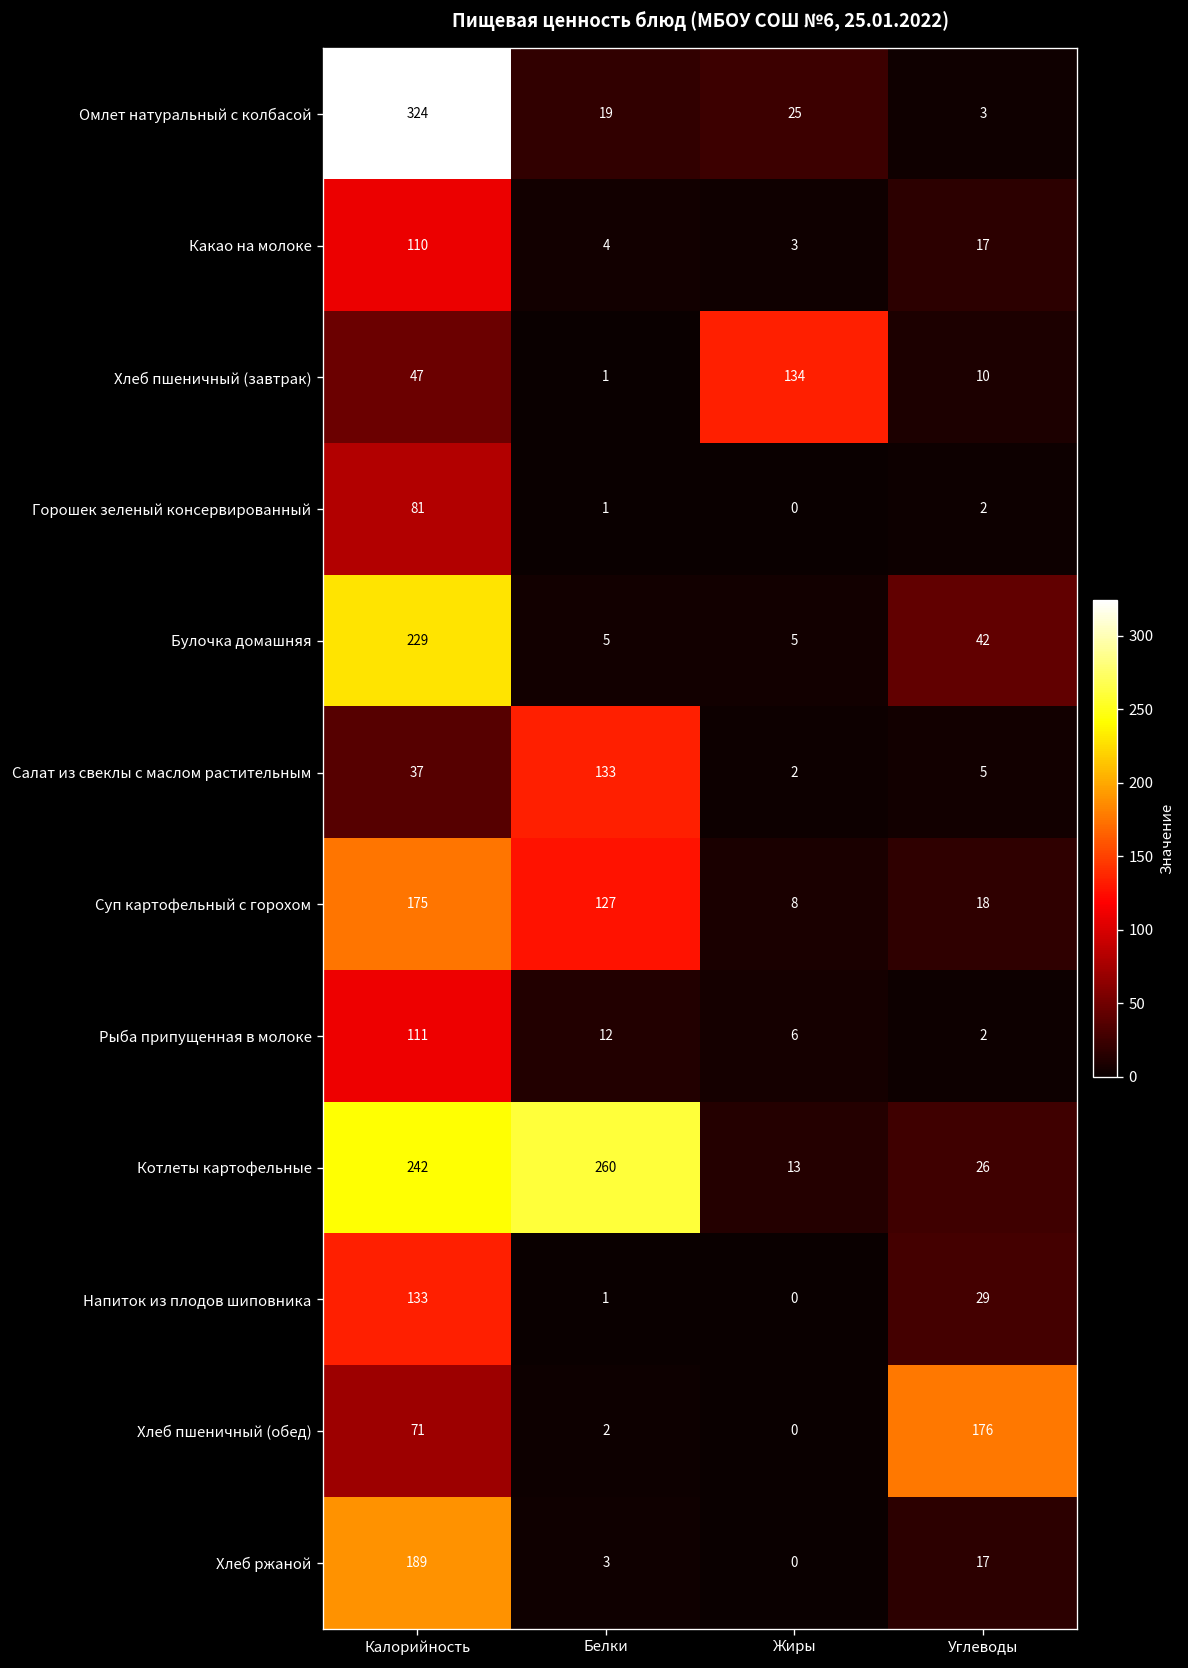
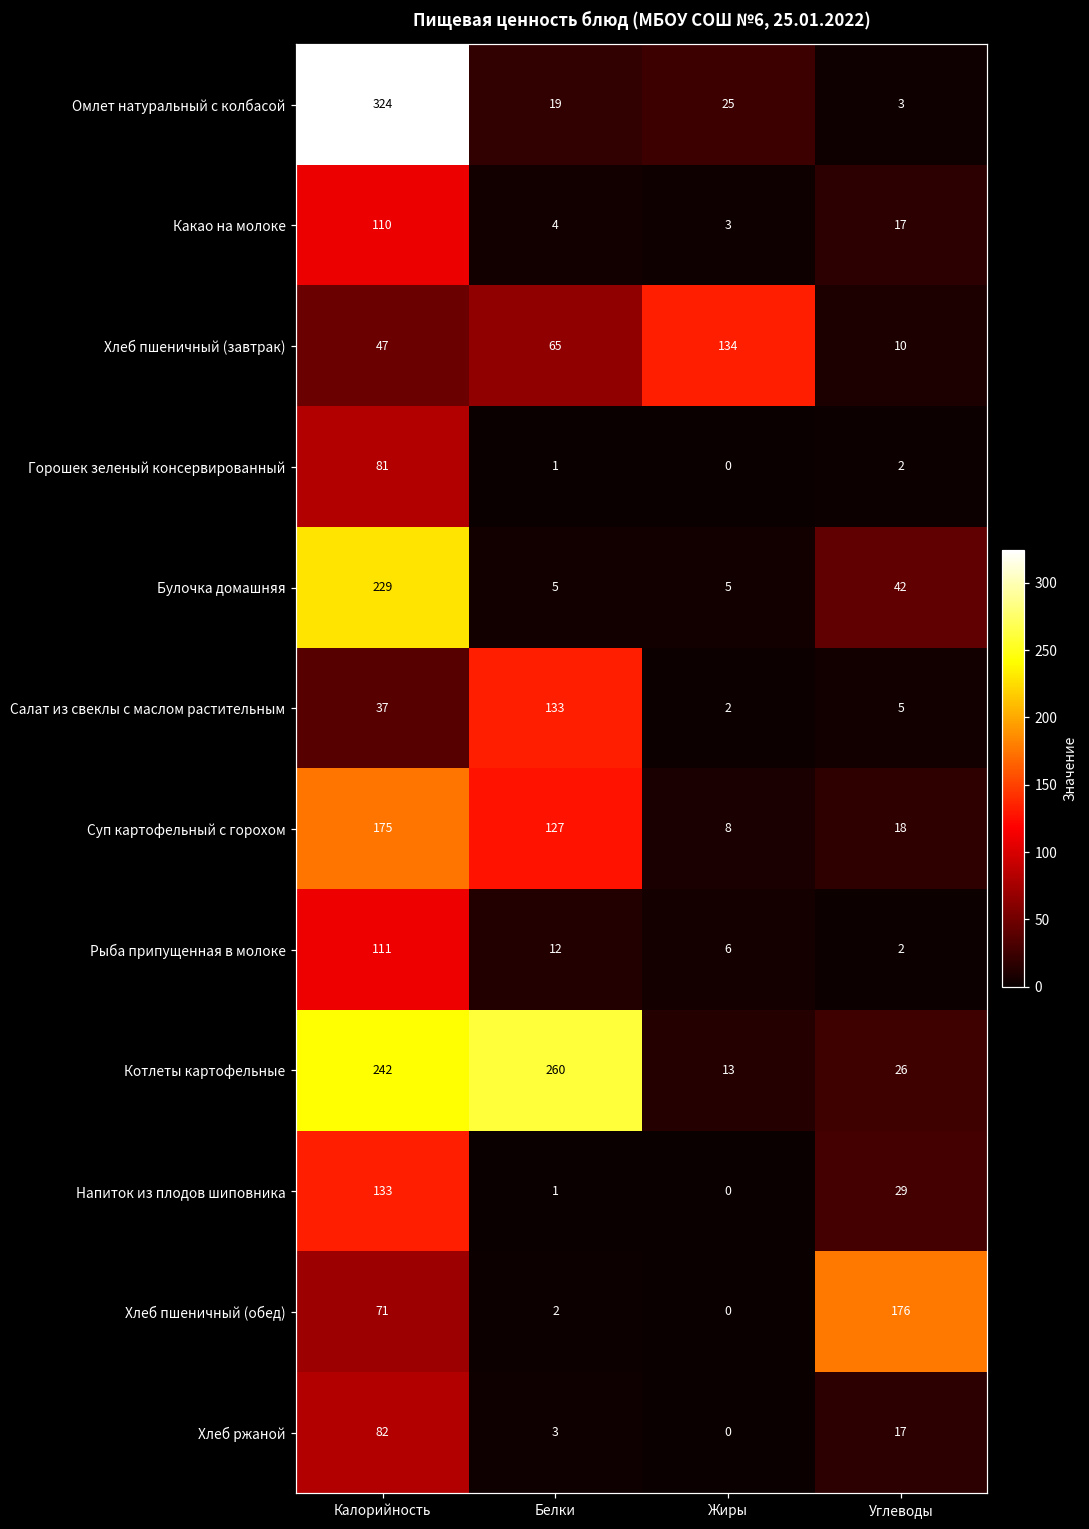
  {
    "Омлет натуральный с колбасой": {
      "Калорийность": 324,
      "Белки": 19,
      "Жиры": 25,
      "Углеводы": 3
    },
    "Какао на молоке": {
      "Калорийность": 110,
      "Белки": 4,
      "Жиры": 3,
      "Углеводы": 17
    },
    "Хлеб пшеничный (завтрак)": {
      "Калорийность": 47,
-     "Белки": 1,
+     "Белки": 65,
      "Жиры": 134,
      "Углеводы": 10
    },
    "Горошек зеленый консервированный": {
      "Калорийность": 81,
      "Белки": 1,
      "Жиры": 0,
      "Углеводы": 2
    },
    "Булочка домашняя": {
      "Калорийность": 229,
      "Белки": 5,
      "Жиры": 5,
      "Углеводы": 42
    },
    "Салат из свеклы с маслом растительным": {
      "Калорийность": 37,
      "Белки": 133,
      "Жиры": 2,
      "Углеводы": 5
    },
    "Суп картофельный с горохом": {
      "Калорийность": 175,
      "Белки": 127,
      "Жиры": 8,
      "Углеводы": 18
    },
    "Рыба припущенная в молоке": {
      "Калорийность": 111,
      "Белки": 12,
      "Жиры": 6,
      "Углеводы": 2
    },
    "Котлеты картофельные": {
      "Калорийность": 242,
      "Белки": 260,
      "Жиры": 13,
      "Углеводы": 26
    },
    "Напиток из плодов шиповника": {
      "Калорийность": 133,
      "Белки": 1,
      "Жиры": 0,
      "Углеводы": 29
    },
    "Хлеб пшеничный (обед)": {
      "Калорийность": 71,
      "Белки": 2,
      "Жиры": 0,
      "Углеводы": 176
    },
    "Хлеб ржаной": {
-     "Калорийность": 189,
+     "Калорийность": 82,
      "Белки": 3,
      "Жиры": 0,
      "Углеводы": 17
    }
  }
